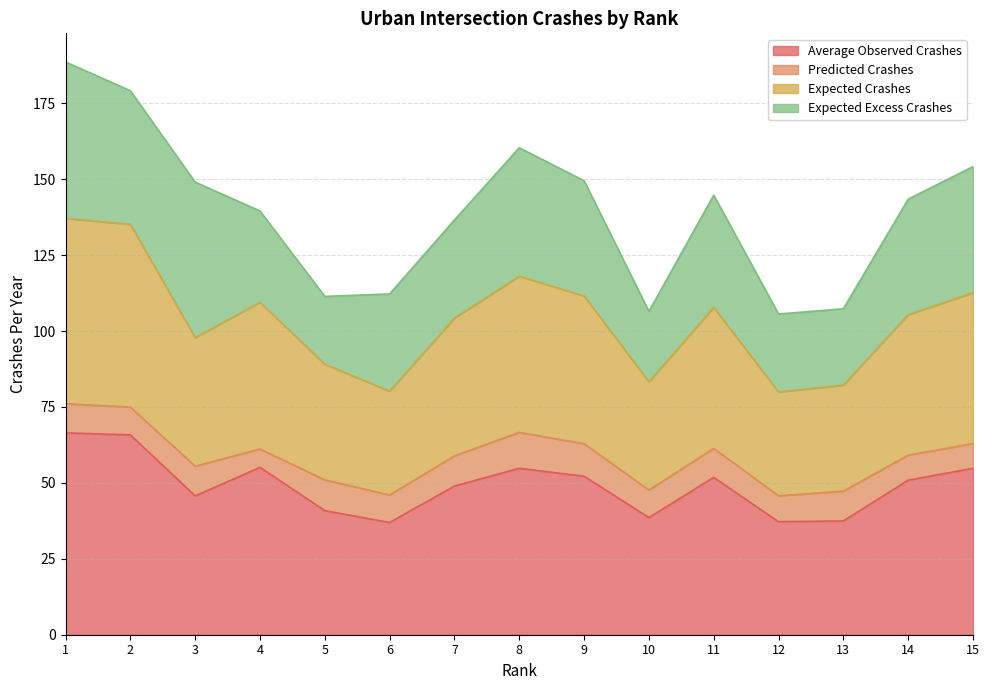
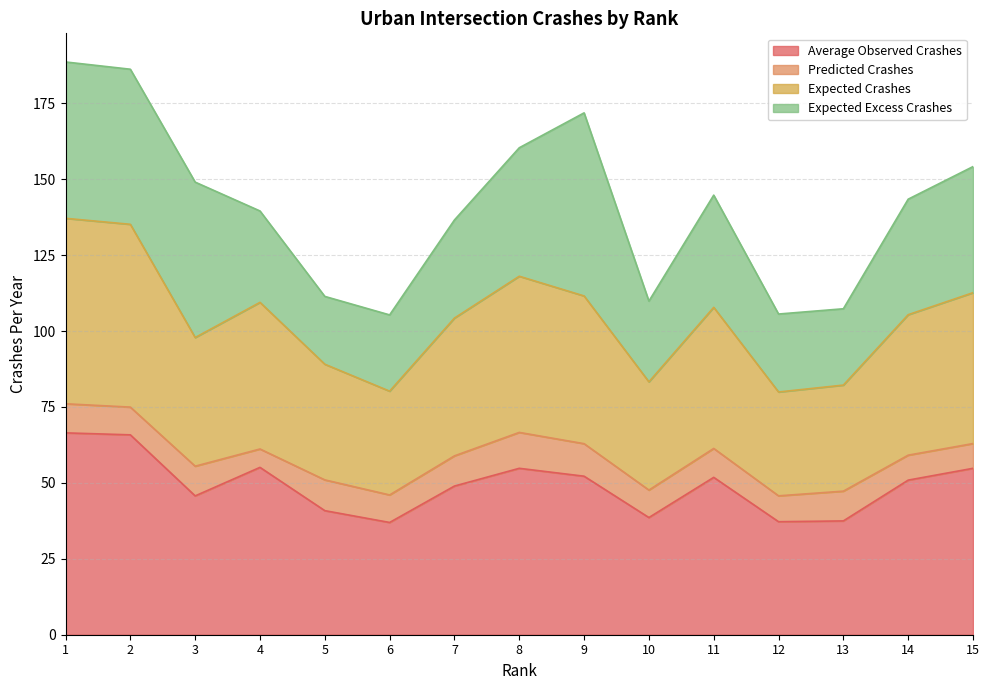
  {
    "Expected Excess Crashes": {
      "1": 51,
-     "2": 44,
+     "2": 51,
      "3": 51,
      "4": 30,
      "5": 22,
-     "6": 32,
+     "6": 25,
      "7": 32,
      "8": 42,
-     "9": 38,
-     "10": 23,
+     "9": 60,
+     "10": 27,
      "11": 37,
      "12": 26,
      "13": 25,
      "14": 38,
      "15": 42
    }
  }
